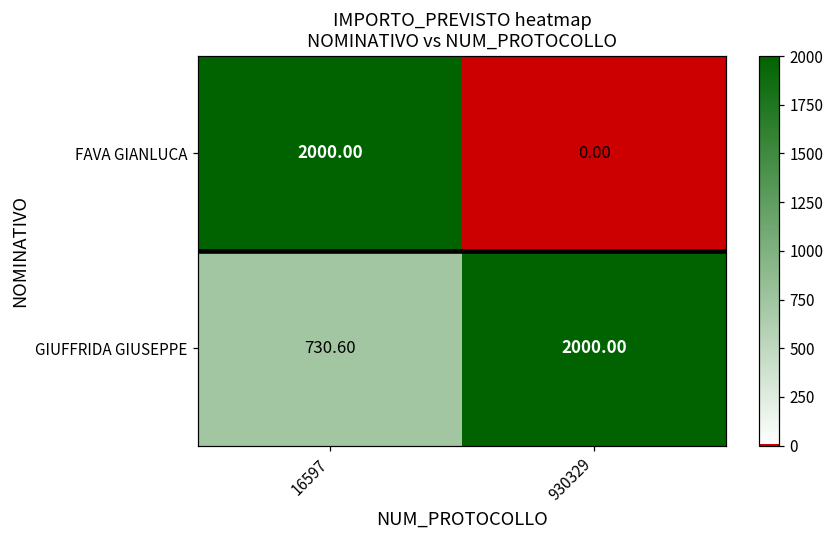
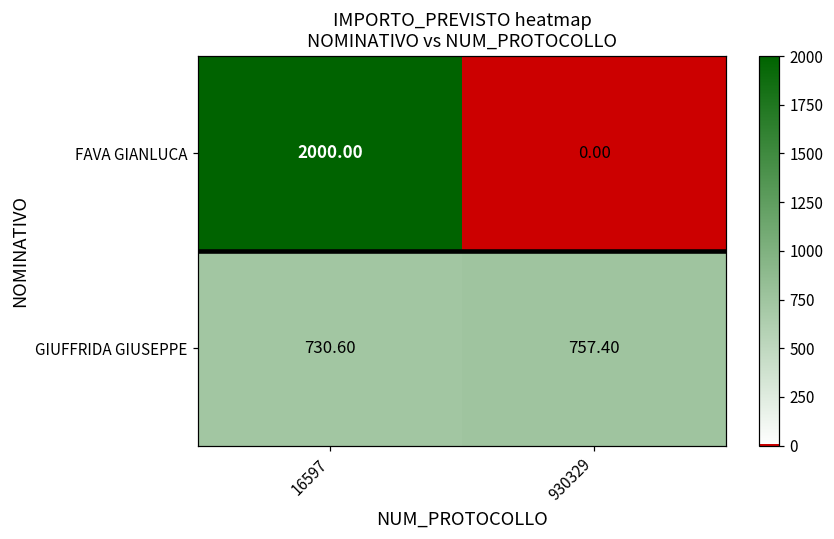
  {
    "FAVA GIANLUCA": {
      "16597": 2000.00,
      "930329": 0.00
    },
    "GIUFFRIDA GIUSEPPE": {
      "16597": 730.60,
-     "930329": 2000.00
+     "930329": 757.40
    }
  }
